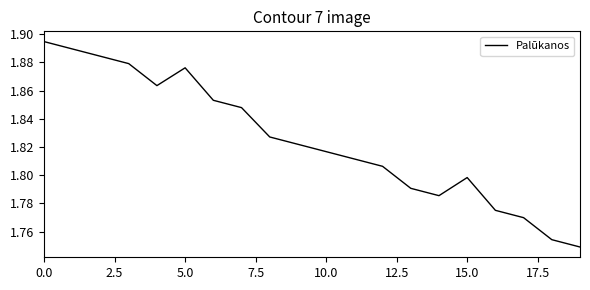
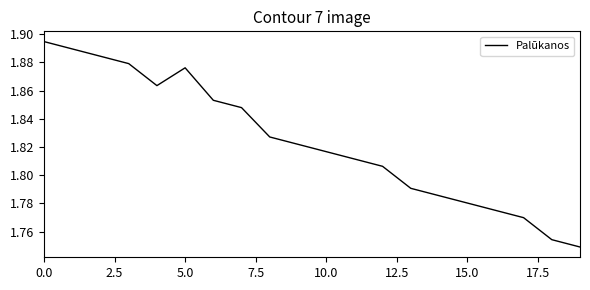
  {
    "0.0": 1.895,
    "5.0": 1.876,
    "10.0": 1.817,
-   "15.0": 1.798
+   "15.0": 1.780
  }
